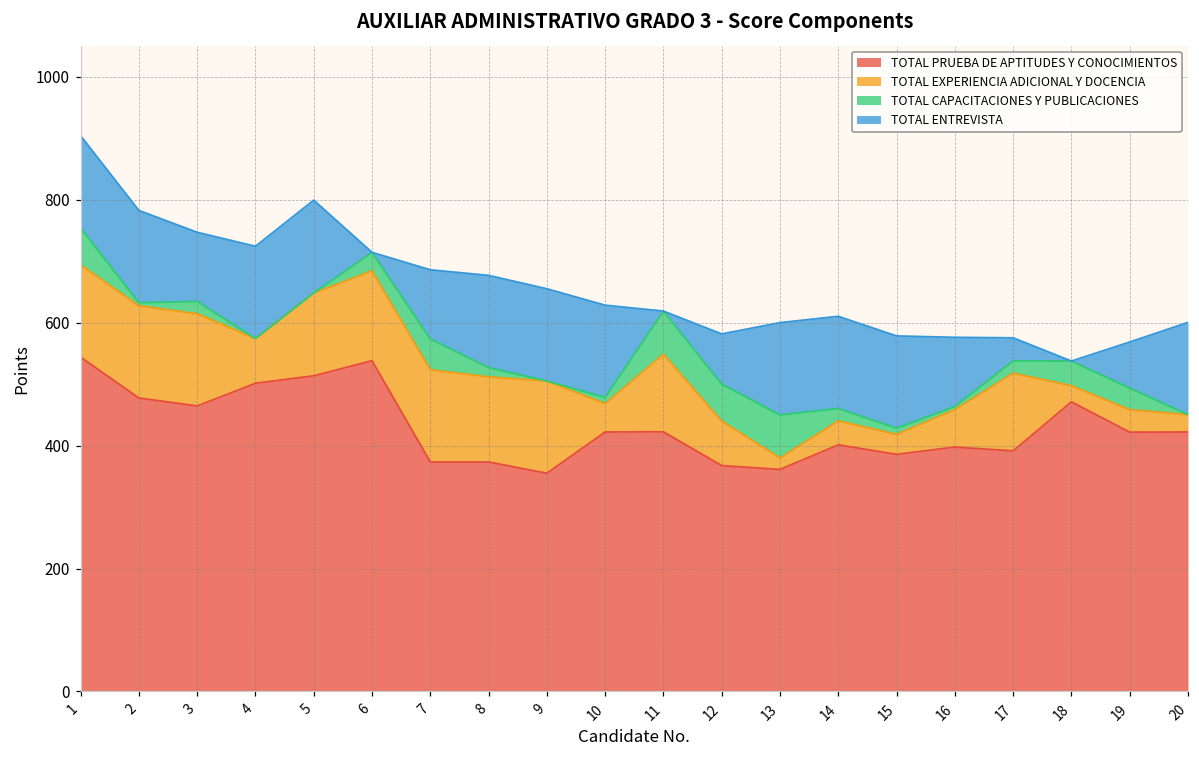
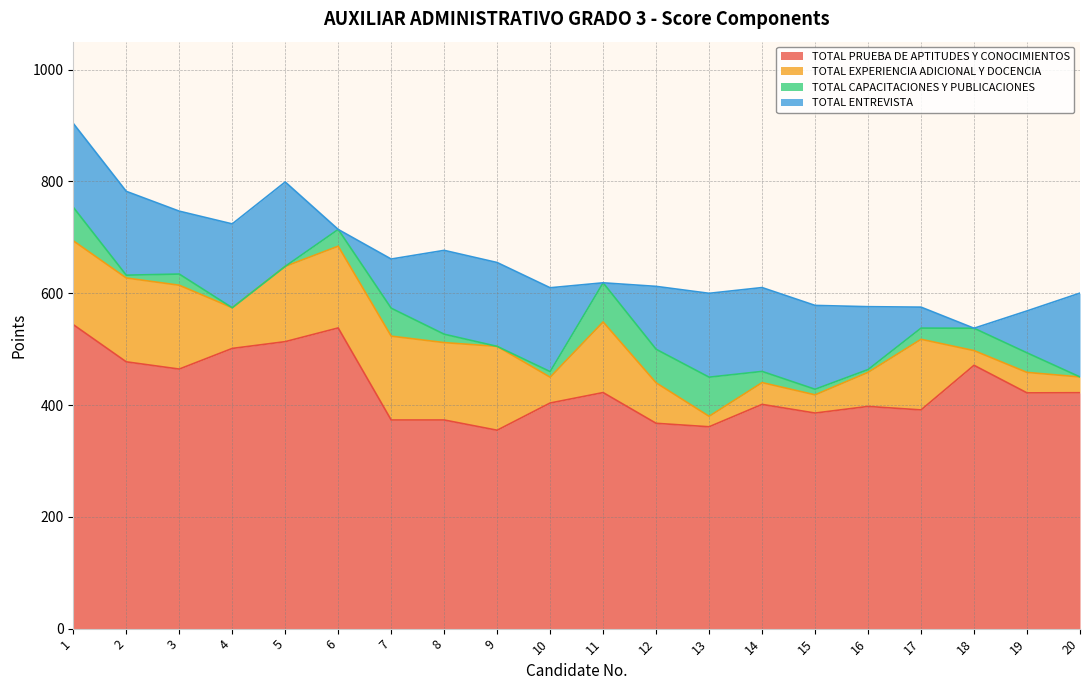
  {
    "TOTAL PRUEBA DE APTITUDES Y CONOCIMIENTOS": {
      "1": 540,
      "2": 480,
      "3": 460,
      "4": 500,
      "5": 510,
      "6": 540,
      "7": 370,
      "8": 370,
      "9": 350,
-     "10": 420,
+     "10": 400,
      "11": 420,
      "12": 370,
      "13": 360,
      "14": 400,
      "15": 390,
      "16": 400,
      "17": 390,
      "18": 470,
      "19": 420,
      "20": 420
    },
    "TOTAL EXPERIENCIA ADICIONAL Y DOCENCIA": {
      "1": 150,
      "2": 150,
      "3": 150,
      "6": 150,
      "7": 150,
      "8": 140,
      "10": 50,
      "11": 130,
      "12": 70,
      "13": 20,
      "14": 40,
      "15": 30,
      "16": 60,
      "17": 130,
      "18": 30,
      "19": 40
    },
    "TOTAL CAPACITACIONES Y PUBLICACIONES": {
      "1": 60,
      "2": 10,
      "3": 20,
      "7": 50,
      "8": 20,
      "10": 10,
      "12": 60,
      "13": 70,
      "14": 20,
      "15": 10,
      "16": 10,
      "17": 20,
      "19": 40
    },
    "TOTAL ENTREVISTA": {
      "1": 150,
      "2": 150,
      "3": 110,
      "4": 150,
      "5": 150,
-     "7": 110,
+     "7": 90,
      "8": 150,
      "9": 150,
      "10": 150,
-     "12": 80,
+     "12": 110,
      "13": 150,
      "14": 150,
      "15": 150,
      "16": 110,
      "17": 40,
      "19": 70,
      "20": 150
    }
  }
